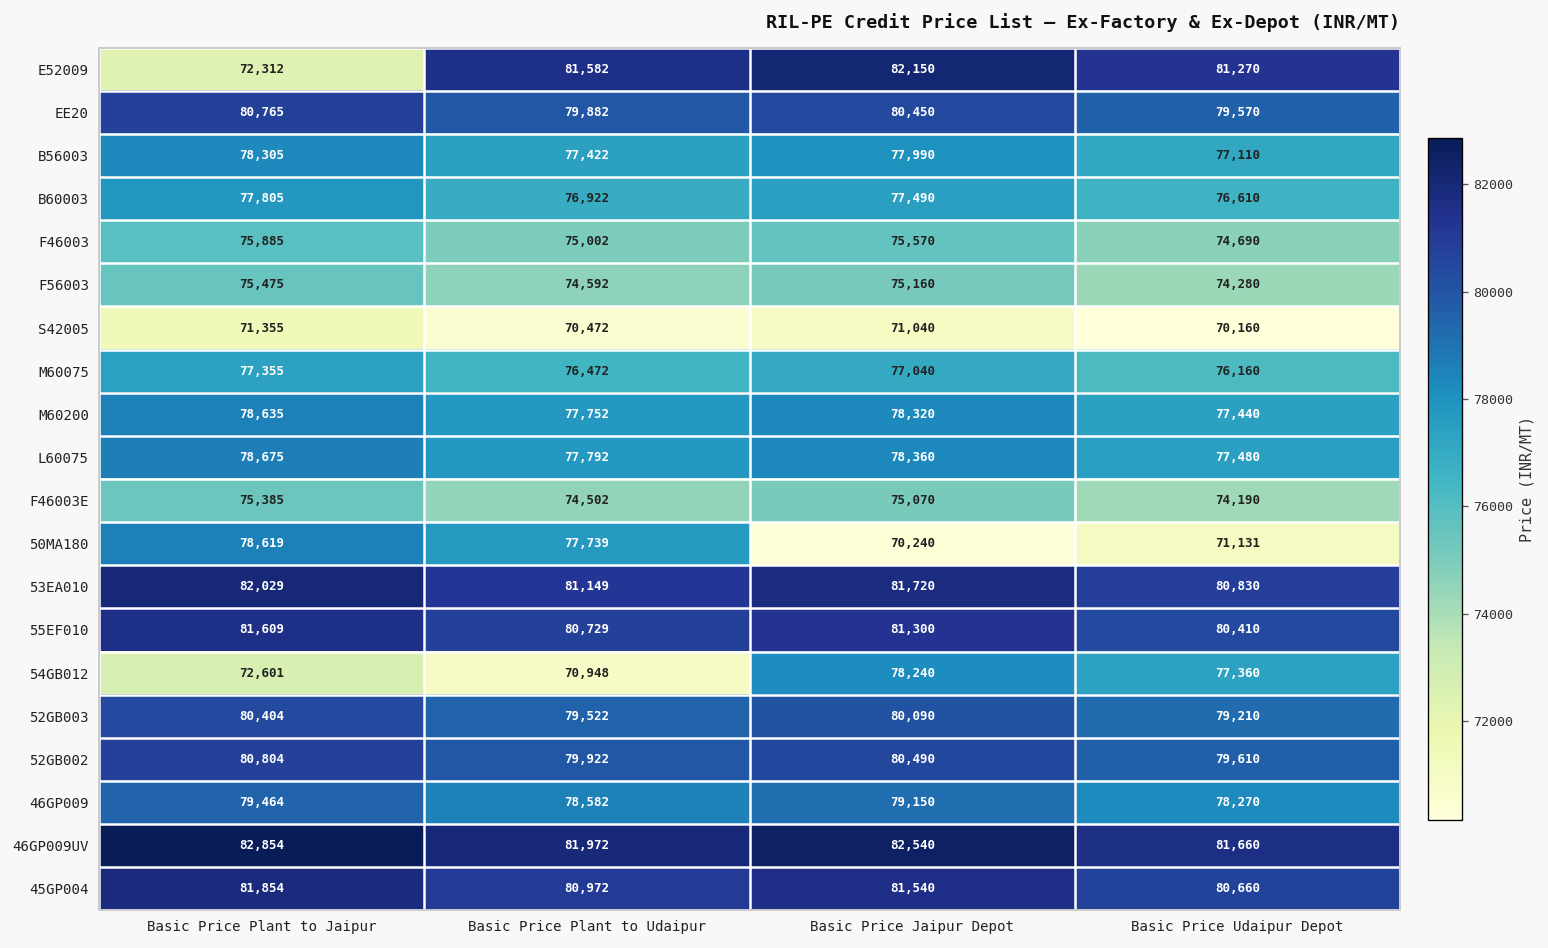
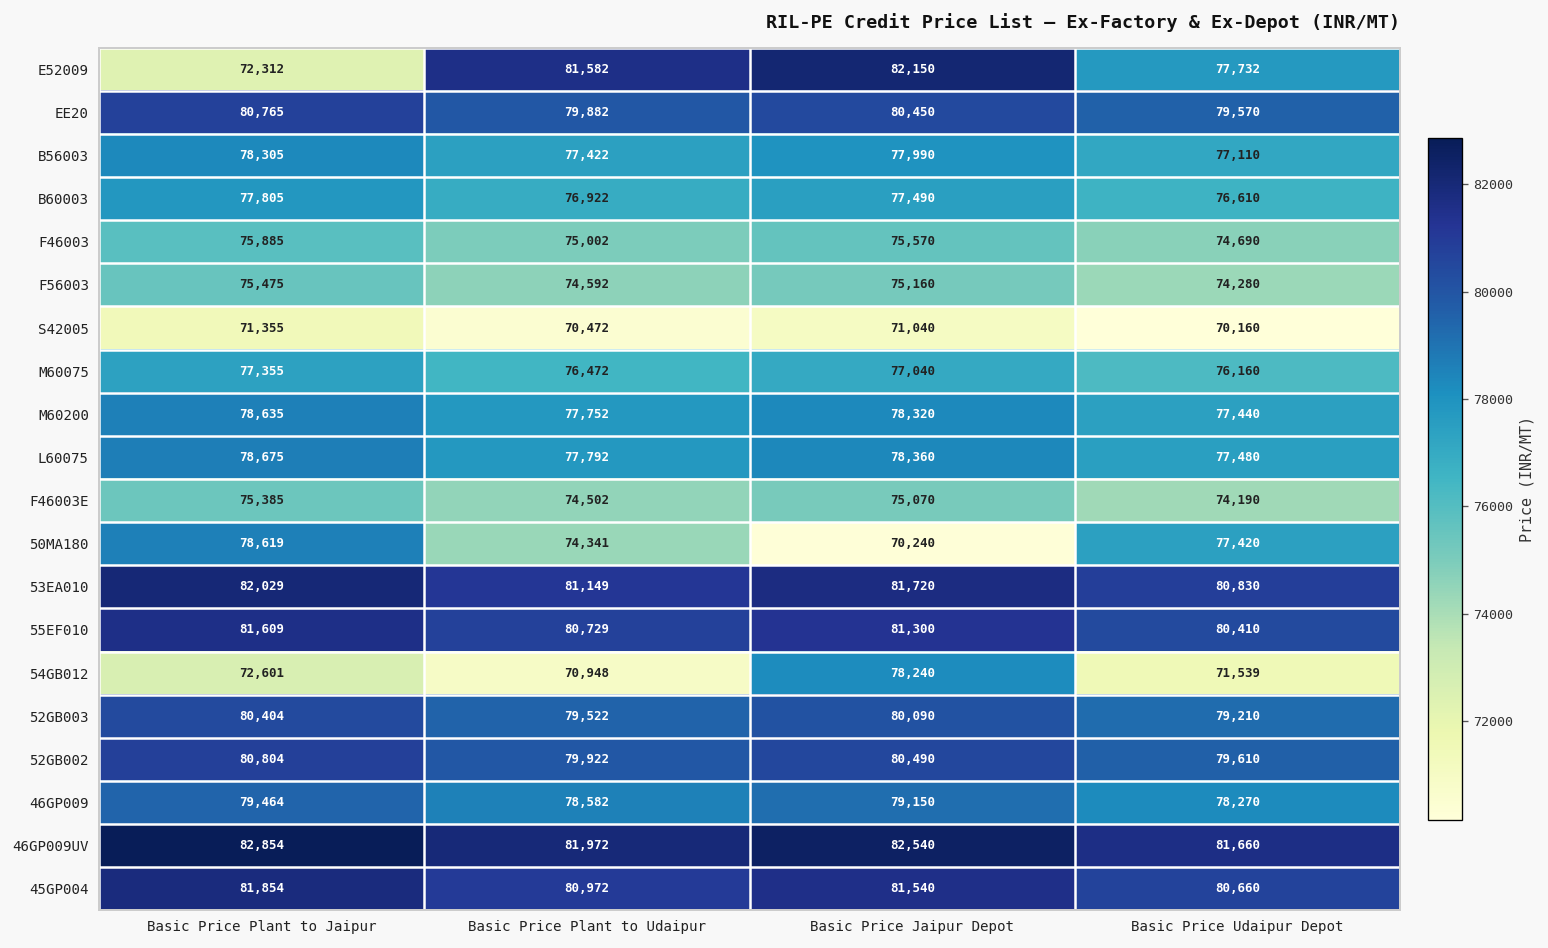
  {
    "E52009": {
      "Basic Price Plant to Jaipur": "72,312",
      "Basic Price Plant to Udaipur": "81,582",
      "Basic Price Jaipur Depot": "82,150",
-     "Basic Price Udaipur Depot": "81,270"
+     "Basic Price Udaipur Depot": "77,732"
    },
    "EE20": {
      "Basic Price Plant to Jaipur": "80,765",
      "Basic Price Plant to Udaipur": "79,882",
      "Basic Price Jaipur Depot": "80,450",
      "Basic Price Udaipur Depot": "79,570"
    },
    "B56003": {
      "Basic Price Plant to Jaipur": "78,305",
      "Basic Price Plant to Udaipur": "77,422",
      "Basic Price Jaipur Depot": "77,990",
      "Basic Price Udaipur Depot": "77,110"
    },
    "B60003": {
      "Basic Price Plant to Jaipur": "77,805",
      "Basic Price Plant to Udaipur": "76,922",
      "Basic Price Jaipur Depot": "77,490",
      "Basic Price Udaipur Depot": "76,610"
    },
    "F46003": {
      "Basic Price Plant to Jaipur": "75,885",
      "Basic Price Plant to Udaipur": "75,002",
      "Basic Price Jaipur Depot": "75,570",
      "Basic Price Udaipur Depot": "74,690"
    },
    "F56003": {
      "Basic Price Plant to Jaipur": "75,475",
      "Basic Price Plant to Udaipur": "74,592",
      "Basic Price Jaipur Depot": "75,160",
      "Basic Price Udaipur Depot": "74,280"
    },
    "S42005": {
      "Basic Price Plant to Jaipur": "71,355",
      "Basic Price Plant to Udaipur": "70,472",
      "Basic Price Jaipur Depot": "71,040",
      "Basic Price Udaipur Depot": "70,160"
    },
    "M60075": {
      "Basic Price Plant to Jaipur": "77,355",
      "Basic Price Plant to Udaipur": "76,472",
      "Basic Price Jaipur Depot": "77,040",
      "Basic Price Udaipur Depot": "76,160"
    },
    "M60200": {
      "Basic Price Plant to Jaipur": "78,635",
      "Basic Price Plant to Udaipur": "77,752",
      "Basic Price Jaipur Depot": "78,320",
      "Basic Price Udaipur Depot": "77,440"
    },
    "L60075": {
      "Basic Price Plant to Jaipur": "78,675",
      "Basic Price Plant to Udaipur": "77,792",
      "Basic Price Jaipur Depot": "78,360",
      "Basic Price Udaipur Depot": "77,480"
    },
    "F46003E": {
      "Basic Price Plant to Jaipur": "75,385",
      "Basic Price Plant to Udaipur": "74,502",
      "Basic Price Jaipur Depot": "75,070",
      "Basic Price Udaipur Depot": "74,190"
    },
    "50MA180": {
      "Basic Price Plant to Jaipur": "78,619",
-     "Basic Price Plant to Udaipur": "77,739",
+     "Basic Price Plant to Udaipur": "74,341",
      "Basic Price Jaipur Depot": "70,240",
-     "Basic Price Udaipur Depot": "71,131"
+     "Basic Price Udaipur Depot": "77,420"
    },
    "53EA010": {
      "Basic Price Plant to Jaipur": "82,029",
      "Basic Price Plant to Udaipur": "81,149",
      "Basic Price Jaipur Depot": "81,720",
      "Basic Price Udaipur Depot": "80,830"
    },
    "55EF010": {
      "Basic Price Plant to Jaipur": "81,609",
      "Basic Price Plant to Udaipur": "80,729",
      "Basic Price Jaipur Depot": "81,300",
      "Basic Price Udaipur Depot": "80,410"
    },
    "54GB012": {
      "Basic Price Plant to Jaipur": "72,601",
      "Basic Price Plant to Udaipur": "70,948",
      "Basic Price Jaipur Depot": "78,240",
-     "Basic Price Udaipur Depot": "77,360"
+     "Basic Price Udaipur Depot": "71,539"
    },
    "52GB003": {
      "Basic Price Plant to Jaipur": "80,404",
      "Basic Price Plant to Udaipur": "79,522",
      "Basic Price Jaipur Depot": "80,090",
      "Basic Price Udaipur Depot": "79,210"
    },
    "52GB002": {
      "Basic Price Plant to Jaipur": "80,804",
      "Basic Price Plant to Udaipur": "79,922",
      "Basic Price Jaipur Depot": "80,490",
      "Basic Price Udaipur Depot": "79,610"
    },
    "46GP009": {
      "Basic Price Plant to Jaipur": "79,464",
      "Basic Price Plant to Udaipur": "78,582",
      "Basic Price Jaipur Depot": "79,150",
      "Basic Price Udaipur Depot": "78,270"
    },
    "46GP009UV": {
      "Basic Price Plant to Jaipur": "82,854",
      "Basic Price Plant to Udaipur": "81,972",
      "Basic Price Jaipur Depot": "82,540",
      "Basic Price Udaipur Depot": "81,660"
    },
    "45GP004": {
      "Basic Price Plant to Jaipur": "81,854",
      "Basic Price Plant to Udaipur": "80,972",
      "Basic Price Jaipur Depot": "81,540",
      "Basic Price Udaipur Depot": "80,660"
    }
  }
